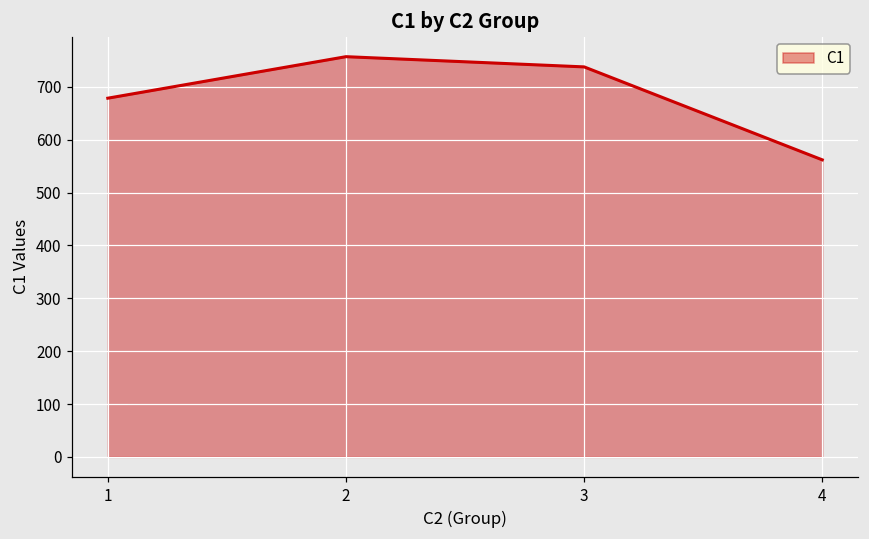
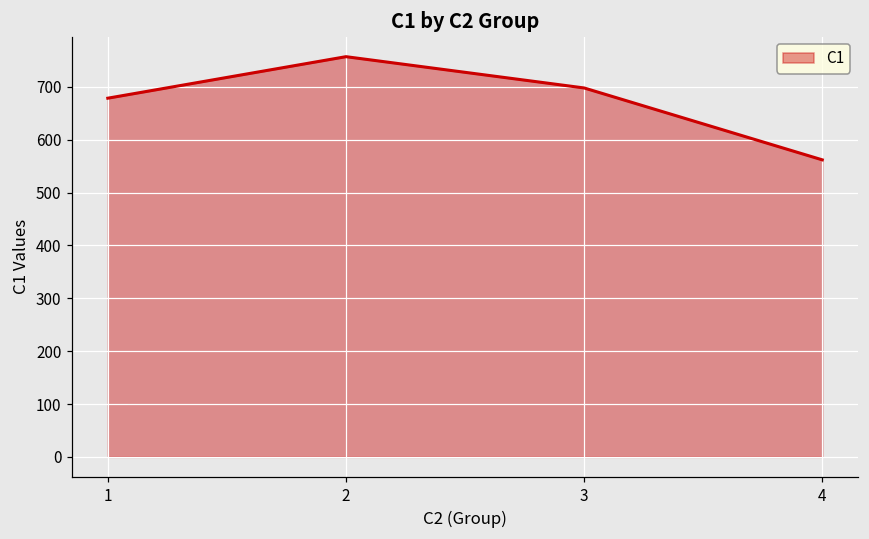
  {
    "1": 680,
    "2": 760,
-   "3": 740,
+   "3": 700,
    "4": 560
  }
